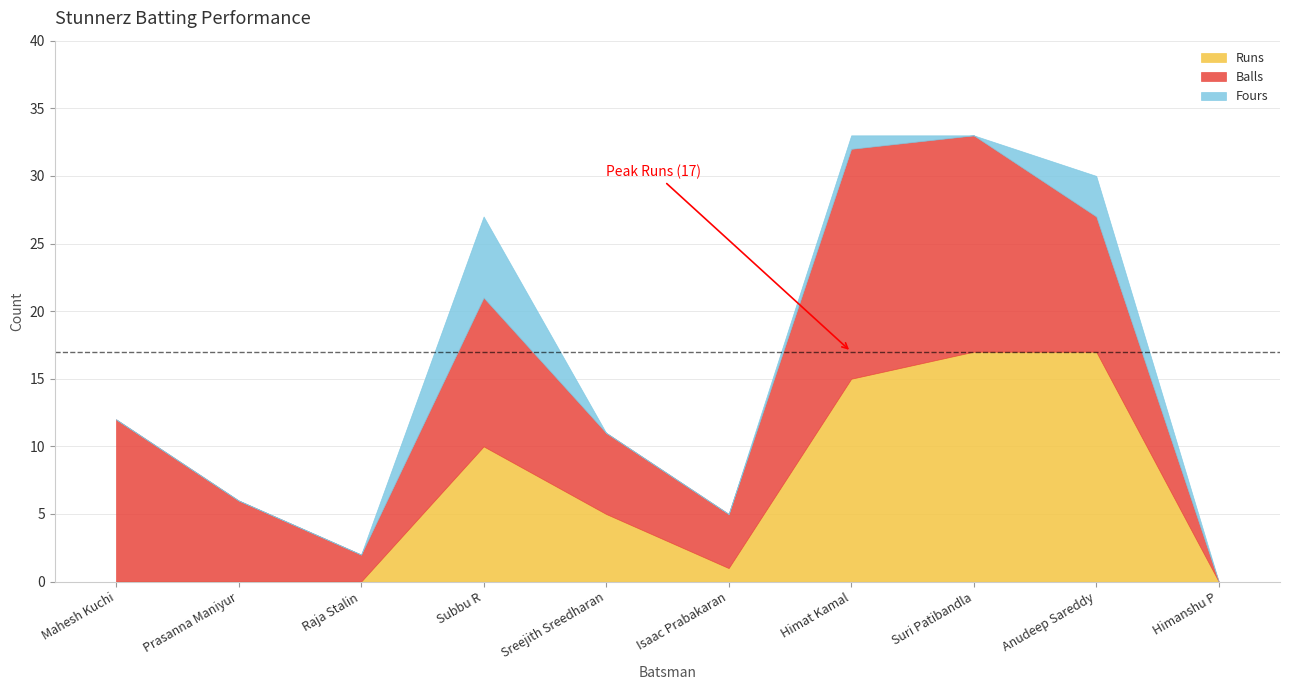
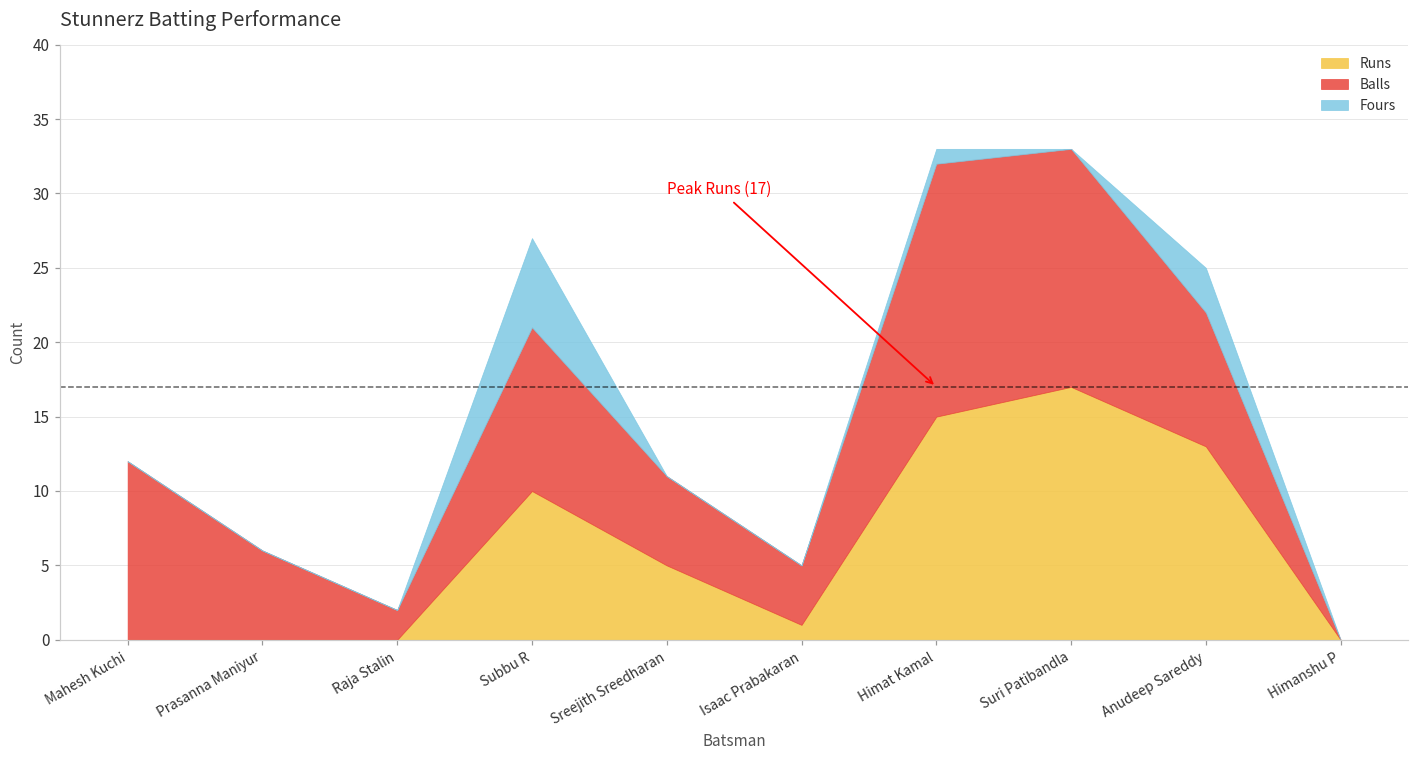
  {
    "Runs": {
      "Mahesh Kuchi": 0,
      "Prasanna Maniyur": 0,
      "Raja Stalin": 0,
      "Subbu R": 10,
      "Sreejith Sreedharan": 5,
      "Isaac Prabakaran": 1,
      "Himat Kamal": 15,
      "Suri Patibandla": 17,
-     "Anudeep Sareddy": 17
+     "Anudeep Sareddy": 13
    },
    "Balls": {
      "Subbu R": 11,
-     "Anudeep Sareddy": 10
+     "Anudeep Sareddy": 9
    },
    "Fours": {
      "Subbu R": 6,
      "Himat Kamal": 1,
      "Anudeep Sareddy": 3
    }
  }
